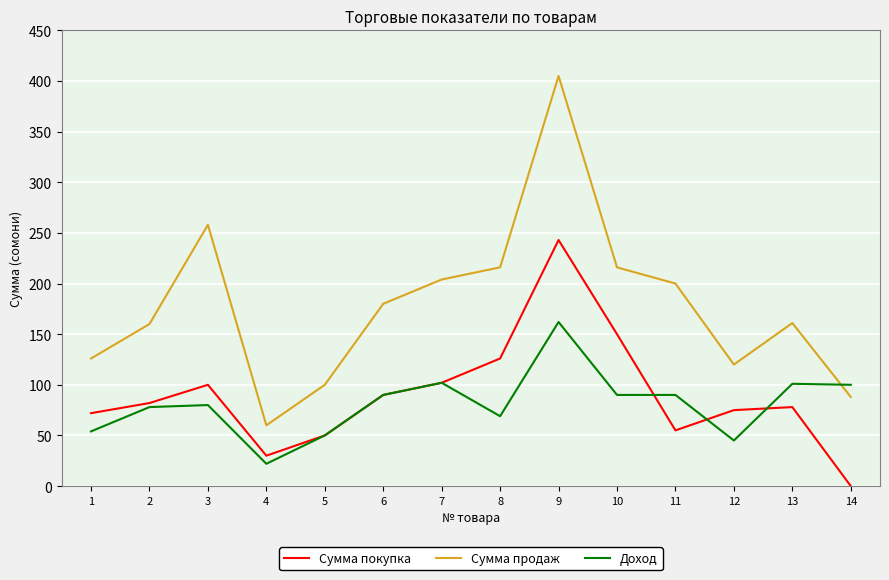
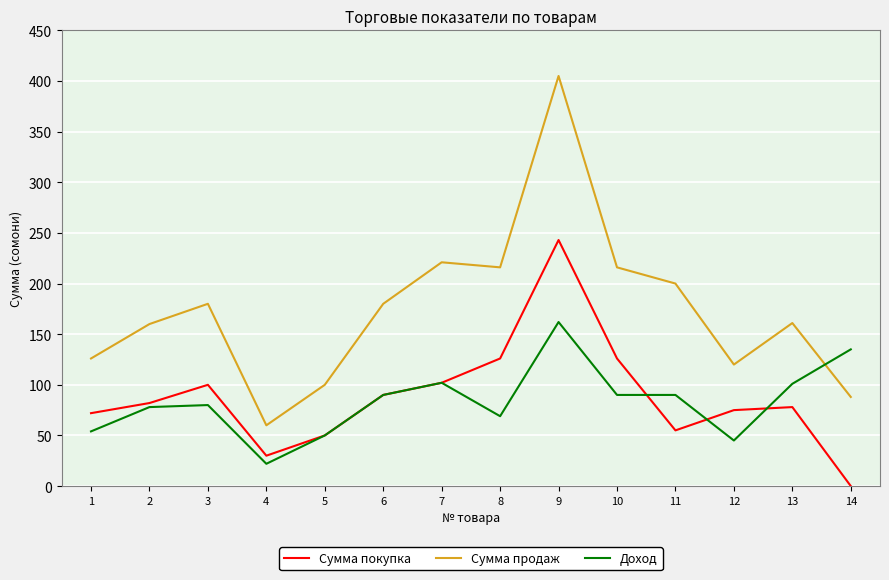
  {
    "Сумма покупка": {
      "1": 72,
      "2": 82,
      "3": 100,
      "4": 30,
      "8": 126,
      "9": 243,
-     "10": 150,
+     "10": 126,
      "11": 55,
      "12": 75,
      "13": 78,
      "14": 0
    },
    "Сумма продаж": {
      "1": 126,
      "2": 160,
-     "3": 258,
+     "3": 180,
      "4": 60,
      "5": 100,
      "6": 180,
-     "7": 204,
+     "7": 221,
      "8": 216,
      "9": 405,
      "10": 216,
      "11": 200,
      "12": 120,
      "13": 161,
      "14": 88
    },
    "Доход": {
      "1": 54,
      "2": 78,
      "3": 80,
      "4": 22,
      "8": 69,
      "9": 162,
      "10": 90,
      "11": 90,
      "12": 45,
      "13": 101,
-     "14": 100
+     "14": 135
    }
  }
